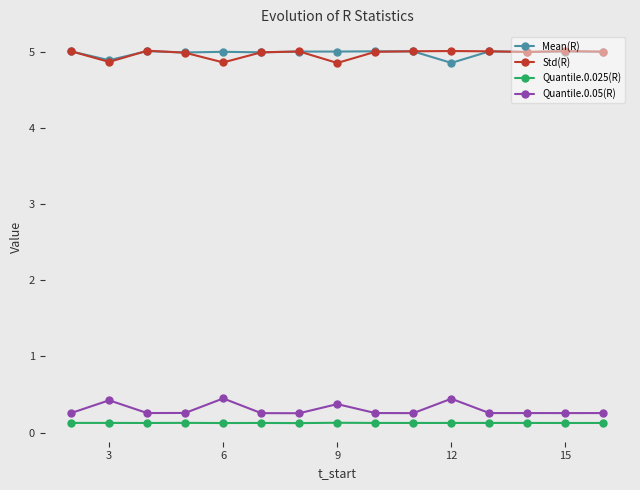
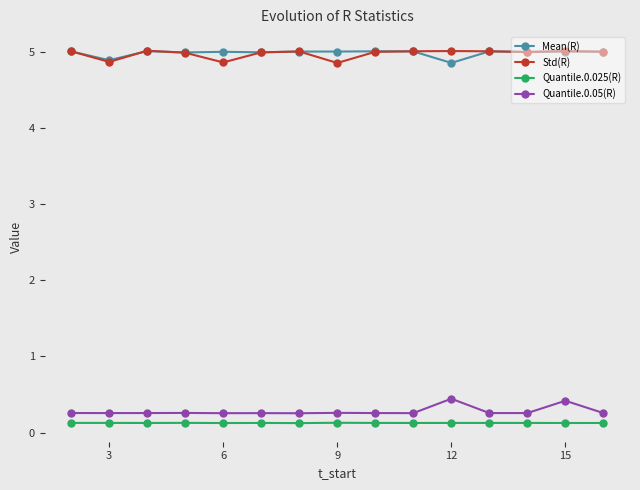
  {
    "Mean(R)": {
      "6": 5.0,
      "9": 5.0,
      "12": 4.9
    },
    "Std(R)": {
      "6": 4.9,
      "9": 4.9,
      "12": 5.0
    },
    "Quantile.0.025(R)": {
      "3": 0.1,
      "6": 0.1,
      "9": 0.1,
      "12": 0.1,
      "15": 0.1
    },
    "Quantile.0.05(R)": {
-     "3": 0.4,
-     "6": 0.4,
-     "9": 0.4,
+     "3": 0.3,
+     "6": 0.3,
+     "9": 0.3,
      "12": 0.4,
-     "15": 0.3
+     "15": 0.4
    }
  }
